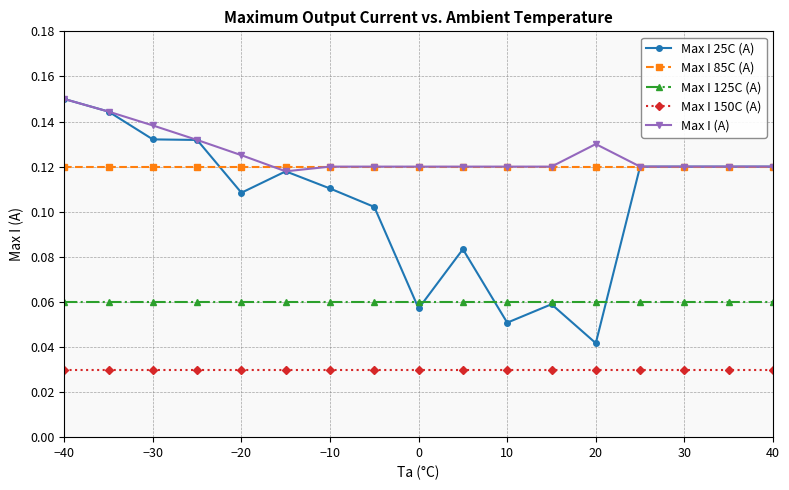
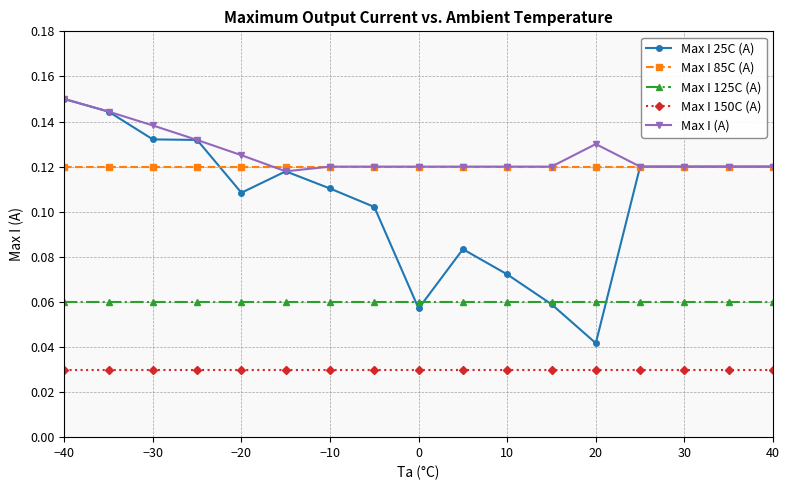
  {
    "Max I 25C (A)": {
      "−30": 0.132,
      "−20": 0.108,
      "−10": 0.110,
      "0": 0.057,
-     "10": 0.051,
+     "10": 0.072,
      "20": 0.042
    },
    "Max I 85C (A)": {
      "−40": 0.120,
      "−30": 0.120,
      "−20": 0.120,
      "20": 0.120
    },
    "Max I 125C (A)": {
      "−40": 0.060,
      "−30": 0.060,
      "−20": 0.060,
      "−10": 0.060,
      "0": 0.060,
      "10": 0.060,
      "20": 0.060,
      "30": 0.060,
      "40": 0.060
    },
    "Max I 150C (A)": {
      "−40": 0.030,
      "−30": 0.030,
      "−20": 0.030,
      "−10": 0.030,
      "0": 0.030,
      "10": 0.030,
      "20": 0.030,
      "30": 0.030,
      "40": 0.030
    },
    "Max I (A)": {
      "−30": 0.138,
      "−20": 0.125,
      "20": 0.130
    }
  }
